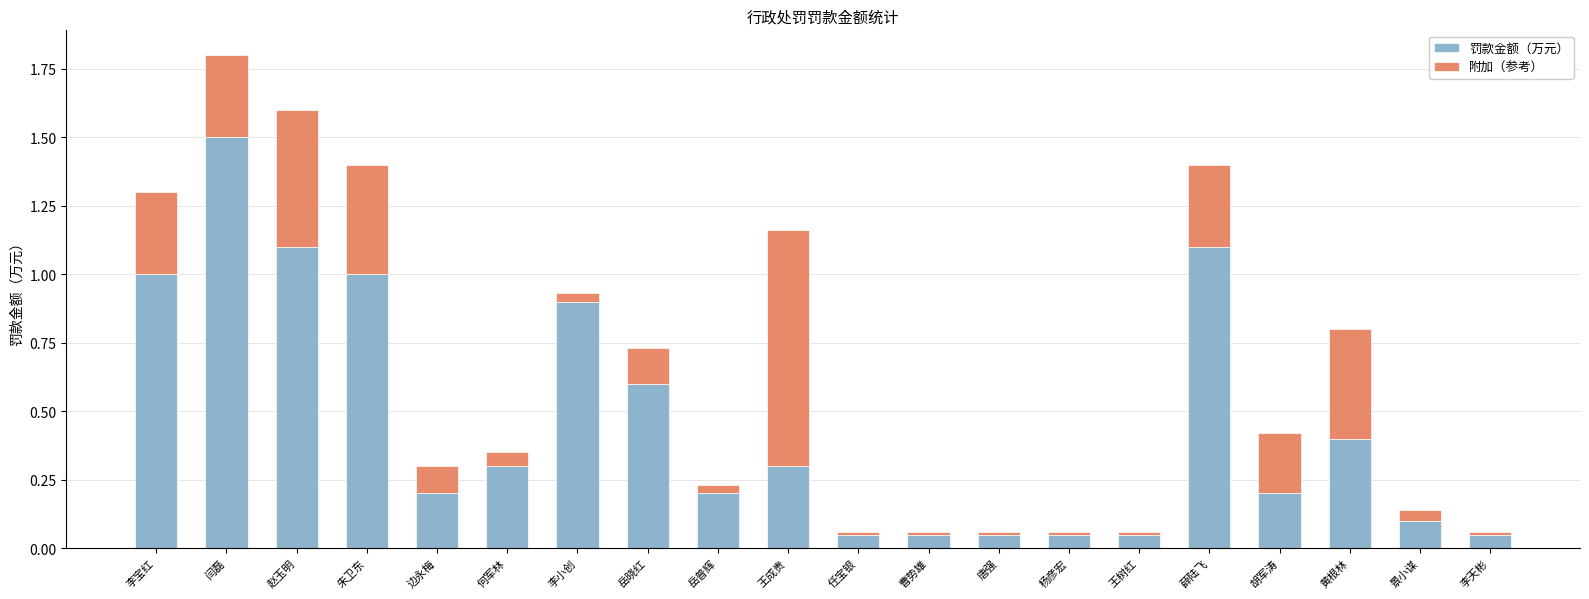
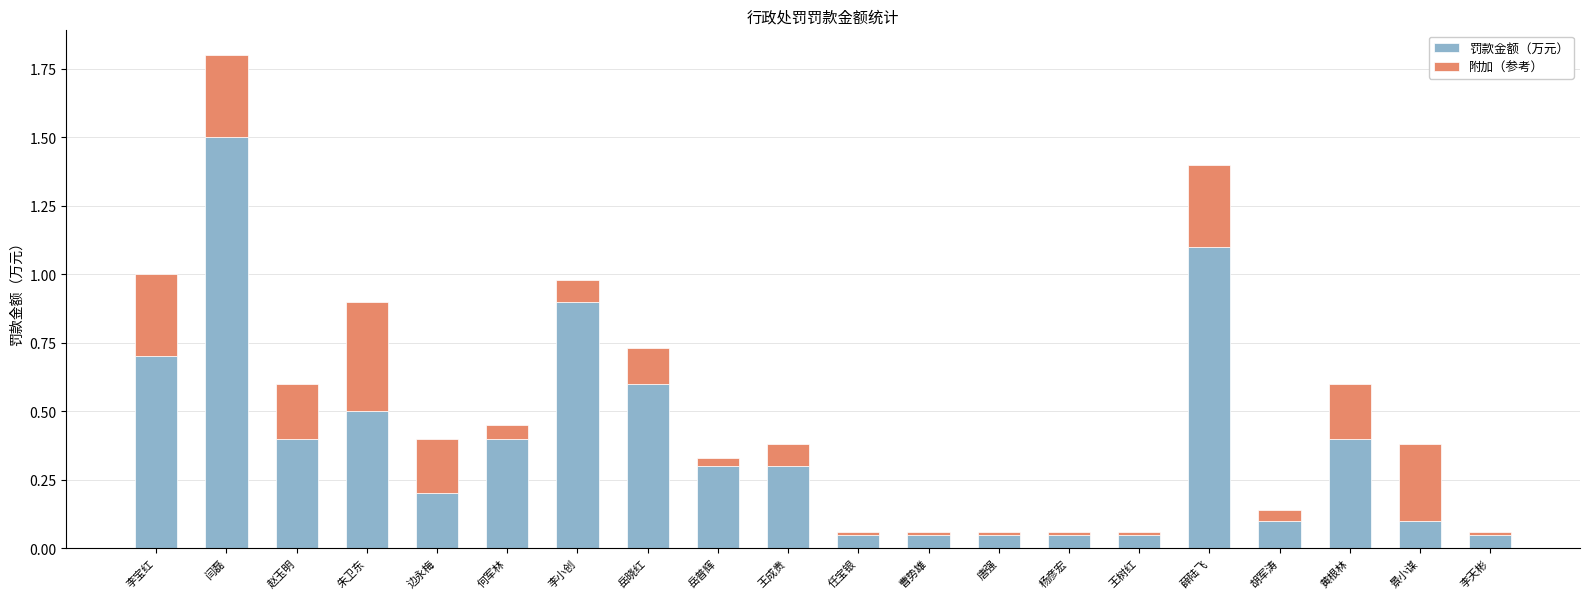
  {
    "罚款金额（万元）": {
-     "李宝红": 1.0,
+     "李宝红": 0.7,
      "闫磊": 1.5,
-     "赵玉明": 1.1,
-     "朱卫东": 1.0,
+     "赵玉明": 0.4,
+     "朱卫东": 0.5,
      "边永梅": 0.2,
-     "何军林": 0.3,
+     "何军林": 0.4,
      "李小创": 0.9,
      "岳晓红": 0.6,
-     "岳普辉": 0.2,
+     "岳普辉": 0.3,
      "王成贵": 0.3,
      "任宝银": 0.05,
      "曹势雄": 0.05,
      "唐强": 0.05,
      "杨彦宏": 0.05,
      "王树红": 0.05,
      "薛陆飞": 1.1,
-     "胡军涛": 0.2,
+     "胡军涛": 0.1,
      "黄根林": 0.4,
      "景小谋": 0.1,
      "李天彬": 0.05
    },
    "附加（参考）": {
      "李宝红": 0.30,
      "闫磊": 0.30,
-     "赵玉明": 0.5,
+     "赵玉明": 0.2,
      "朱卫东": 0.40,
-     "边永梅": 0.1,
+     "边永梅": 0.2,
      "何军林": 0.05,
-     "李小创": 0.03,
+     "李小创": 0.08,
      "岳晓红": 0.13,
      "岳普辉": 0.03,
-     "王成贵": 0.86,
+     "王成贵": 0.08,
      "任宝银": 0.01,
      "曹势雄": 0.01,
      "唐强": 0.01,
      "杨彦宏": 0.01,
      "王树红": 0.01,
      "薛陆飞": 0.30,
-     "胡军涛": 0.22,
-     "黄根林": 0.4,
-     "景小谋": 0.04,
+     "胡军涛": 0.04,
+     "黄根林": 0.2,
+     "景小谋": 0.28,
      "李天彬": 0.01
    }
  }
